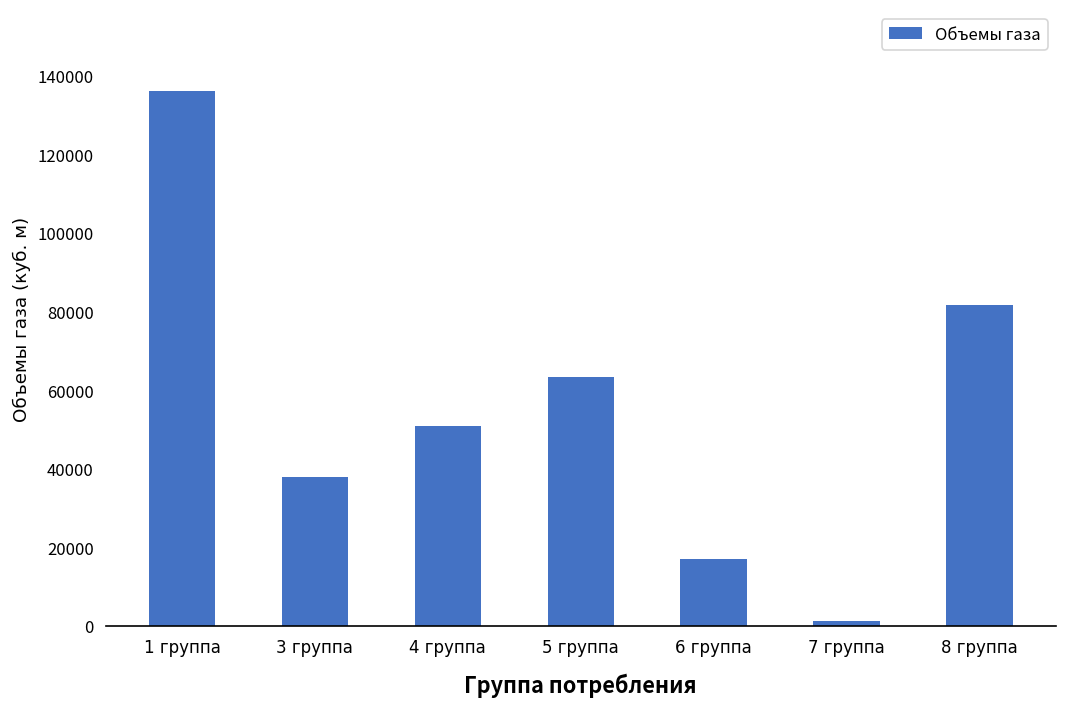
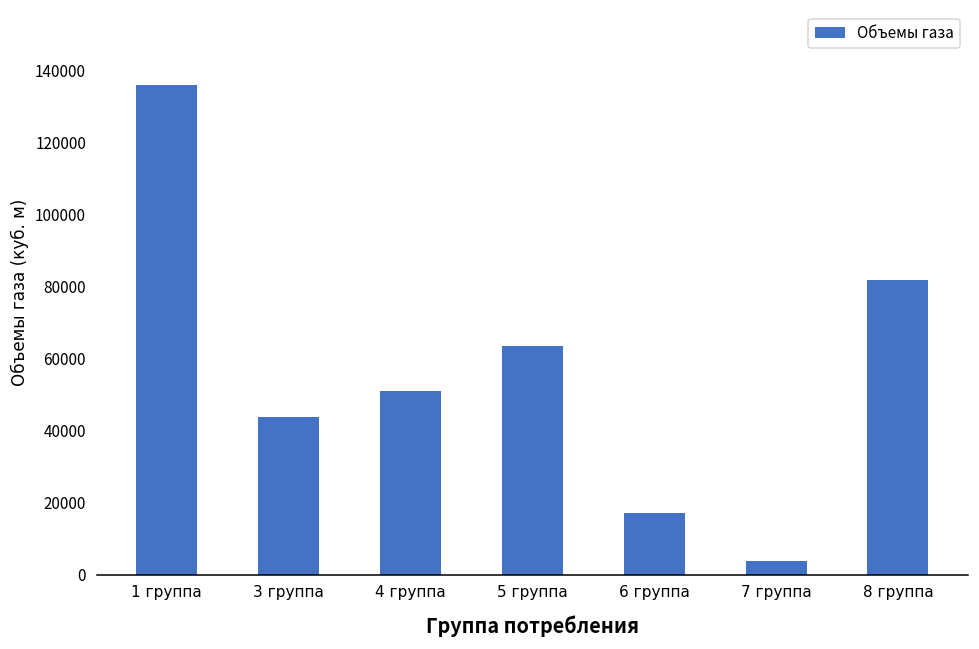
  {
    "1 группа": 136000,
-   "3 группа": 38000,
+   "3 группа": 44000,
    "4 группа": 51000,
    "5 группа": 63000,
    "6 группа": 17000,
-   "7 группа": 1000,
+   "7 группа": 4000,
    "8 группа": 82000
  }
